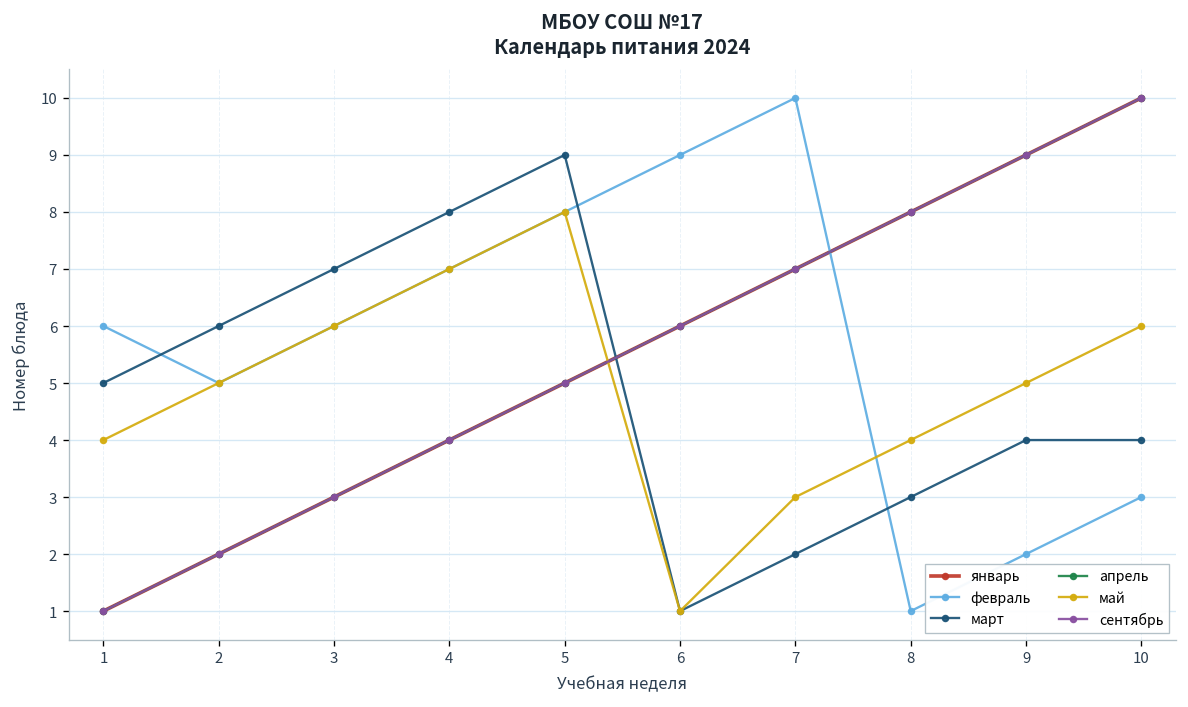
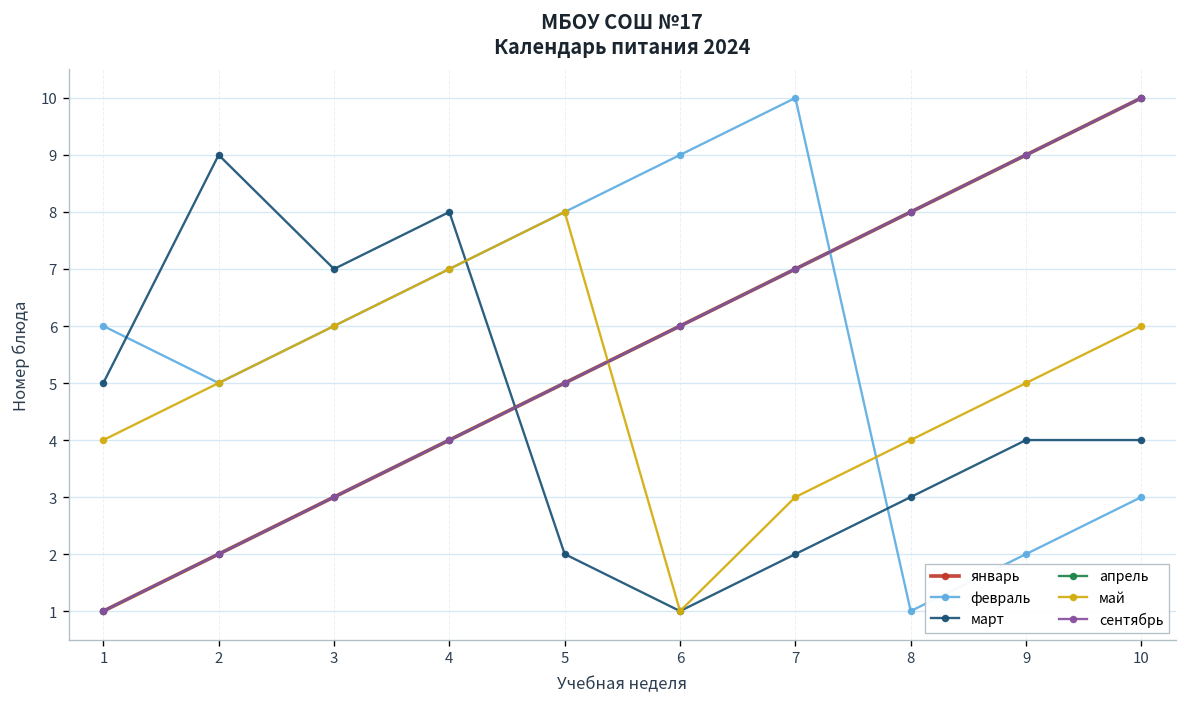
  {
    "сентябрь": {
      "1": 1,
      "2": 2,
      "3": 3,
      "4": 4,
      "5": 5,
      "6": 6,
      "7": 7,
      "8": 8,
      "9": 9,
      "10": 10
    },
    "февраль": {
      "1": 6,
      "6": 9,
      "7": 10,
      "8": 1,
      "9": 2,
      "10": 3
    },
    "март": {
      "1": 5,
-     "2": 6,
+     "2": 9,
      "3": 7,
      "4": 8,
-     "5": 9,
+     "5": 2,
      "7": 2,
      "8": 3,
      "9": 4,
      "10": 4
    },
    "май": {
      "1": 4,
      "7": 3,
      "8": 4,
      "9": 5,
      "10": 6
    }
  }
